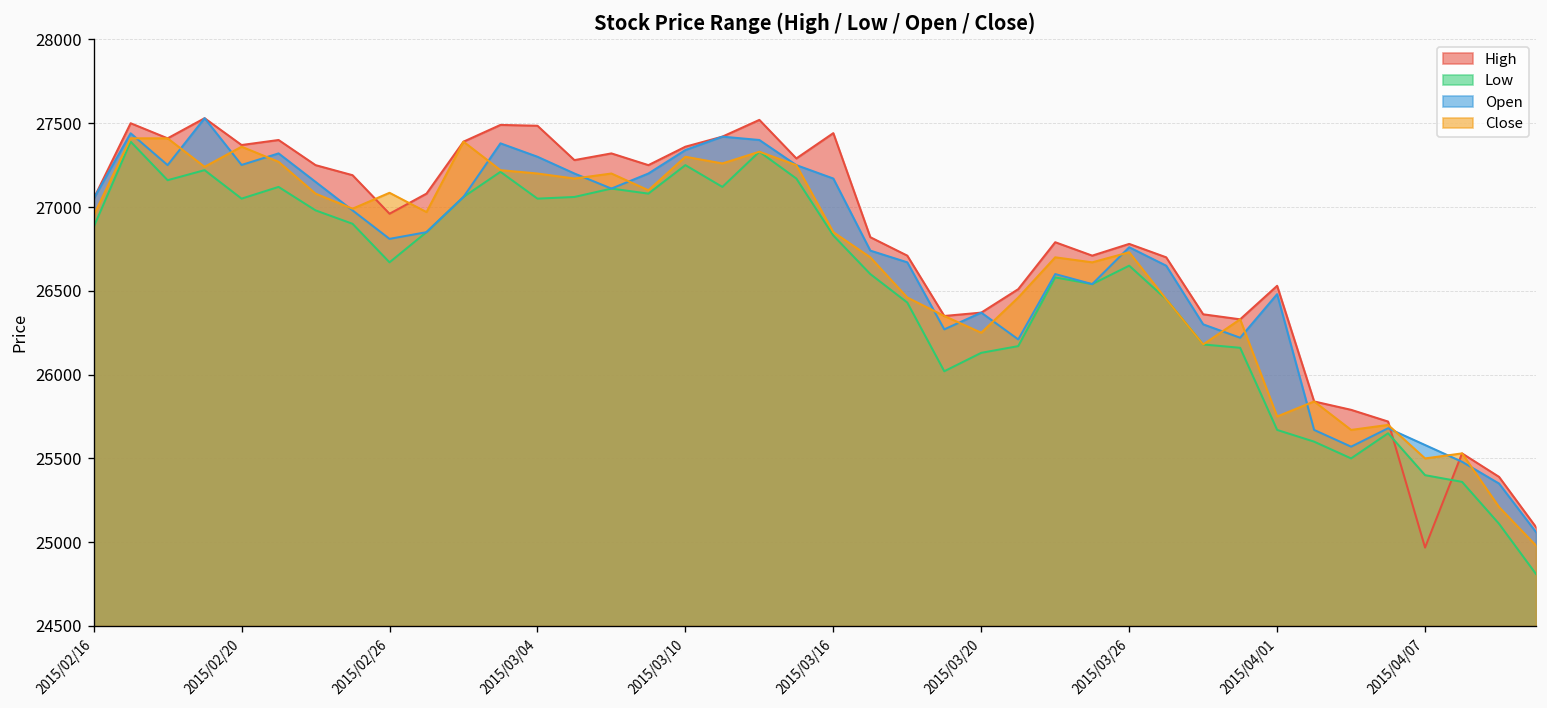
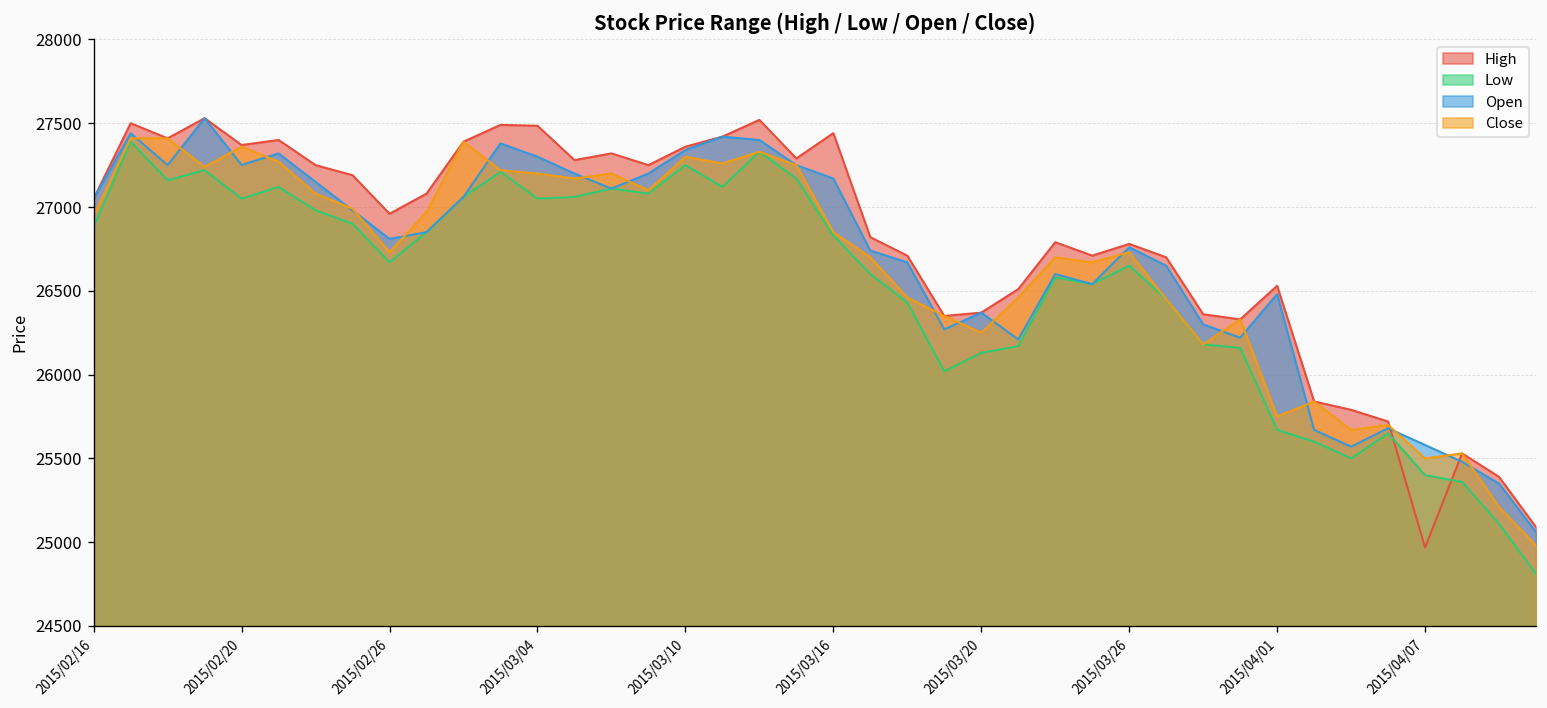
  {
    "High": {
      "2015/02/26": 26960,
      "2015/03/04": 27490,
      "2015/03/10": 27360,
      "2015/03/16": 27440,
      "2015/03/26": 26780,
      "2015/04/01": 26530,
      "2015/04/07": 24970
    },
    "Low": {
      "2015/02/16": 26880,
      "2015/02/20": 27050,
      "2015/02/26": 26670,
      "2015/03/04": 27050,
      "2015/03/10": 27250,
      "2015/03/16": 26830,
      "2015/03/20": 26130,
      "2015/03/26": 26650,
      "2015/04/01": 25670,
      "2015/04/07": 25400
    },
    "Open": {
      "2015/02/20": 27250,
      "2015/02/26": 26810,
      "2015/03/04": 27300,
      "2015/03/10": 27340,
      "2015/03/16": 27170,
      "2015/03/26": 26760,
      "2015/04/01": 26480,
      "2015/04/07": 25580
    },
    "Close": {
      "2015/02/16": 26950,
-     "2015/02/26": 27090,
+     "2015/02/26": 26730,
      "2015/03/04": 27200,
      "2015/03/10": 27300,
      "2015/03/16": 26850,
      "2015/03/20": 26250,
      "2015/03/26": 26730,
      "2015/04/01": 25750,
      "2015/04/07": 25500
    }
  }
